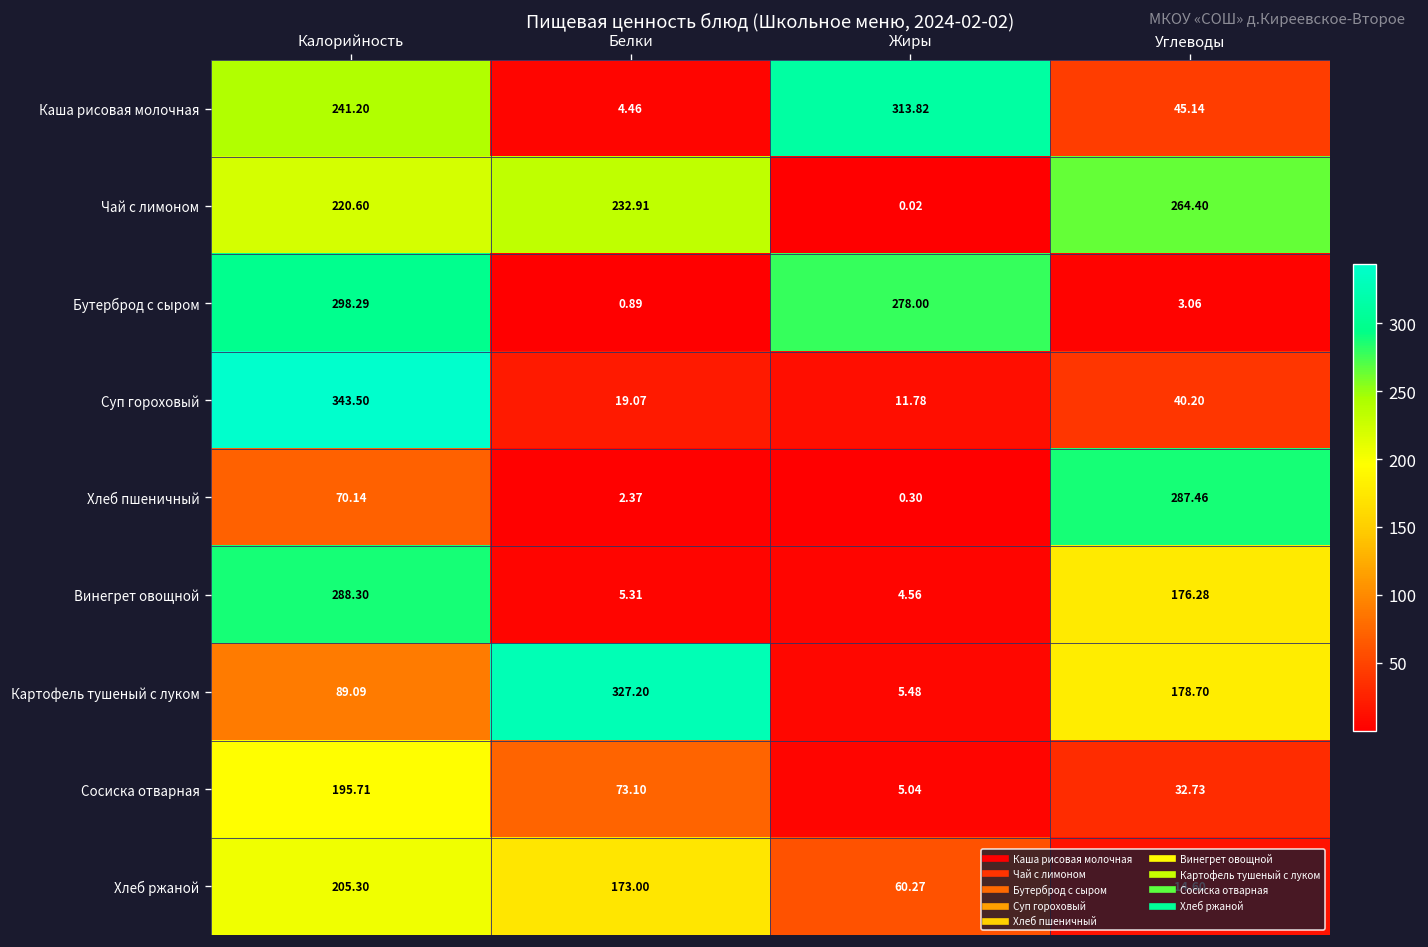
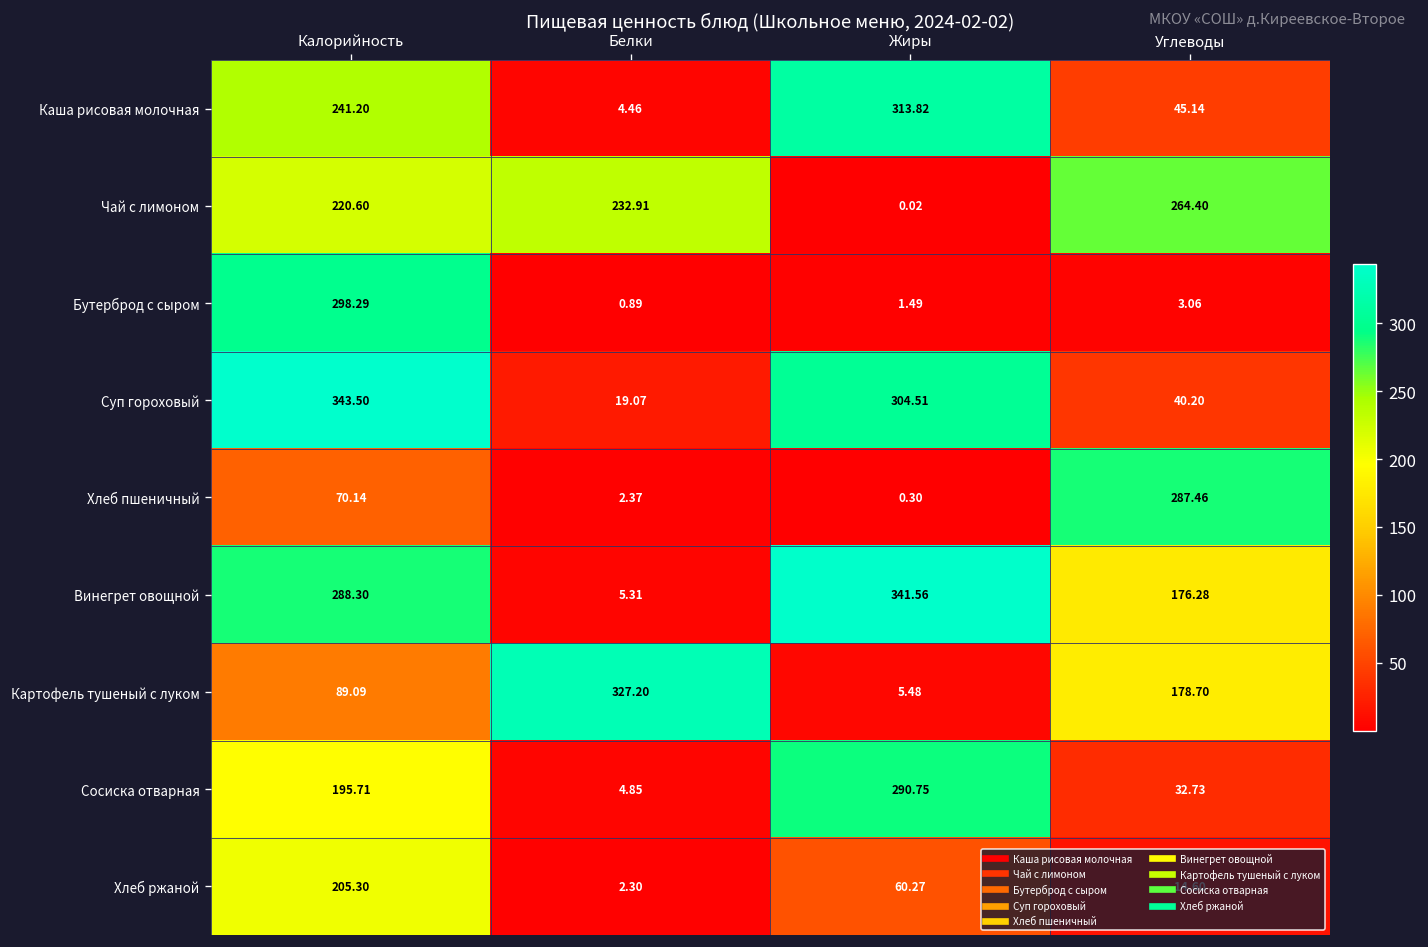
  {
    "Каша рисовая молочная": {
      "Калорийность": 241.20,
      "Белки": 4.46,
      "Жиры": 313.82,
      "Углеводы": 45.14
    },
    "Чай с лимоном": {
      "Калорийность": 220.60,
      "Белки": 232.91,
      "Жиры": 0.02,
      "Углеводы": 264.40
    },
    "Бутерброд с сыром": {
      "Калорийность": 298.29,
      "Белки": 0.89,
-     "Жиры": 278.00,
+     "Жиры": 1.49,
      "Углеводы": 3.06
    },
    "Суп гороховый": {
      "Калорийность": 343.50,
      "Белки": 19.07,
-     "Жиры": 11.78,
+     "Жиры": 304.51,
      "Углеводы": 40.20
    },
    "Хлеб пшеничный": {
      "Калорийность": 70.14,
      "Белки": 2.37,
      "Жиры": 0.30,
      "Углеводы": 287.46
    },
    "Винегрет овощной": {
      "Калорийность": 288.30,
      "Белки": 5.31,
-     "Жиры": 4.56,
+     "Жиры": 341.56,
      "Углеводы": 176.28
    },
    "Картофель тушеный с луком": {
      "Калорийность": 89.09,
      "Белки": 327.20,
      "Жиры": 5.48,
      "Углеводы": 178.70
    },
    "Сосиска отварная": {
      "Калорийность": 195.71,
-     "Белки": 73.10,
-     "Жиры": 5.04,
+     "Белки": 4.85,
+     "Жиры": 290.75,
      "Углеводы": 32.73
    },
    "Хлеб ржаной": {
      "Калорийность": 205.30,
-     "Белки": 173.00,
+     "Белки": 2.30,
      "Жиры": 60.27
    }
  }
